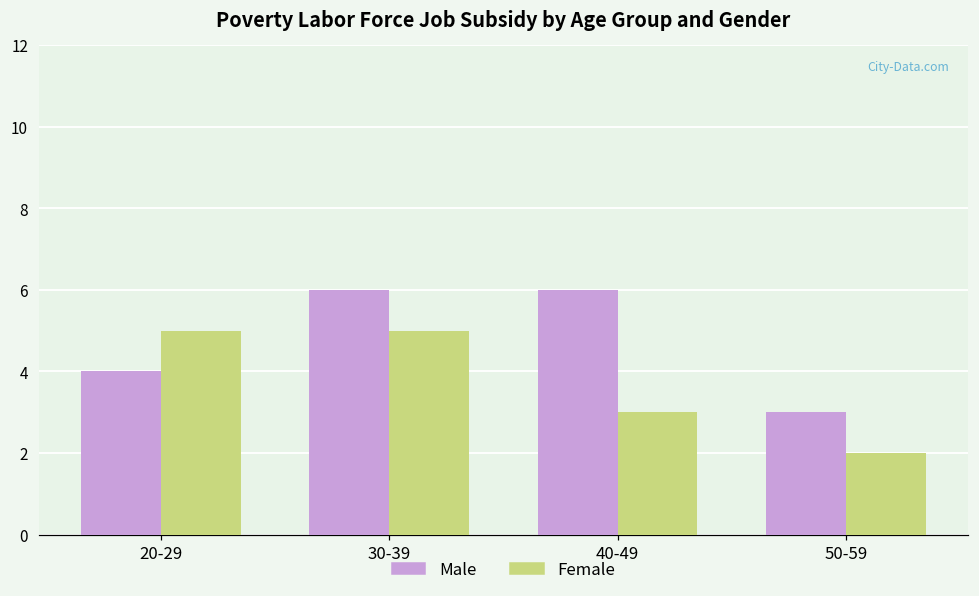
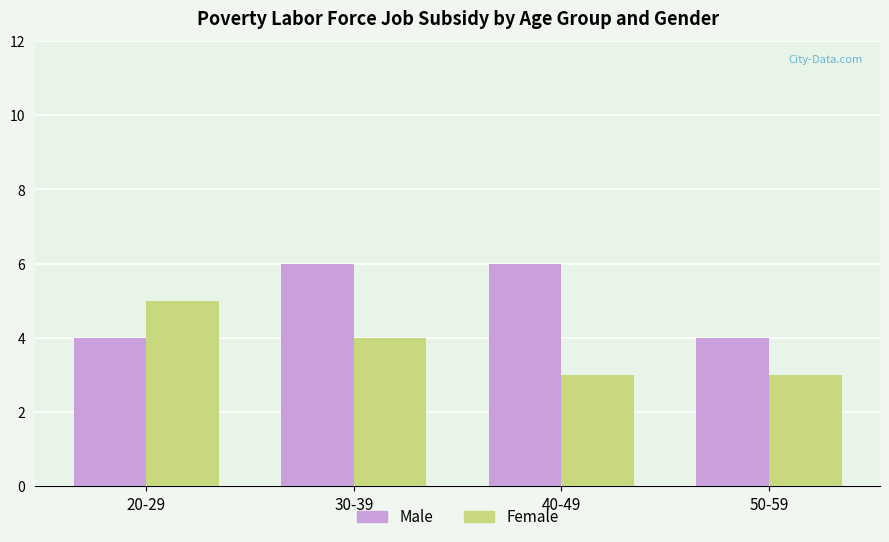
  {
    "Male": {
      "20-29": 4,
      "30-39": 6,
      "40-49": 6,
-     "50-59": 3
+     "50-59": 4
    },
    "Female": {
      "20-29": 5,
-     "30-39": 5,
+     "30-39": 4,
      "40-49": 3,
-     "50-59": 2
+     "50-59": 3
    }
  }
